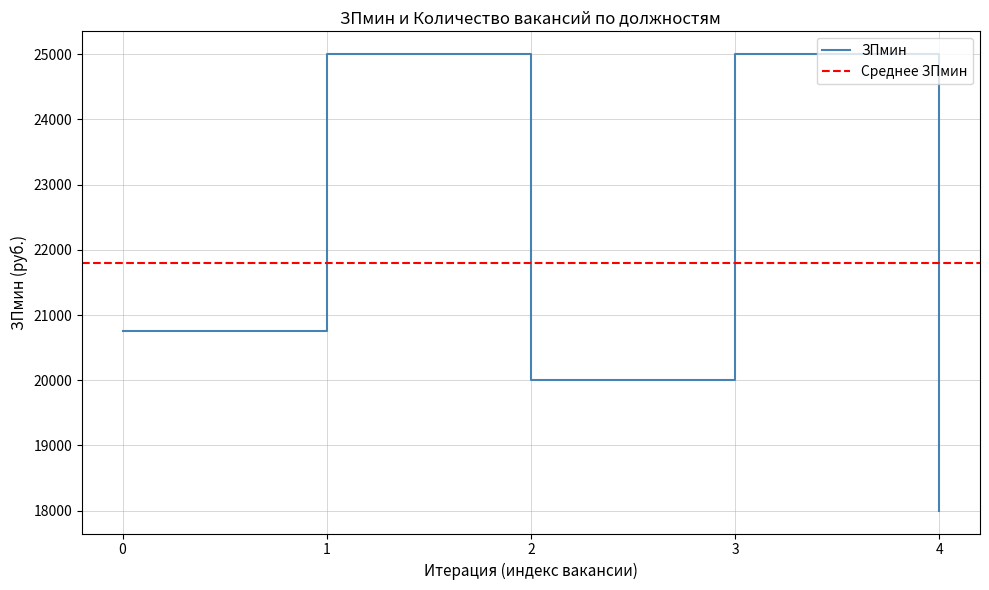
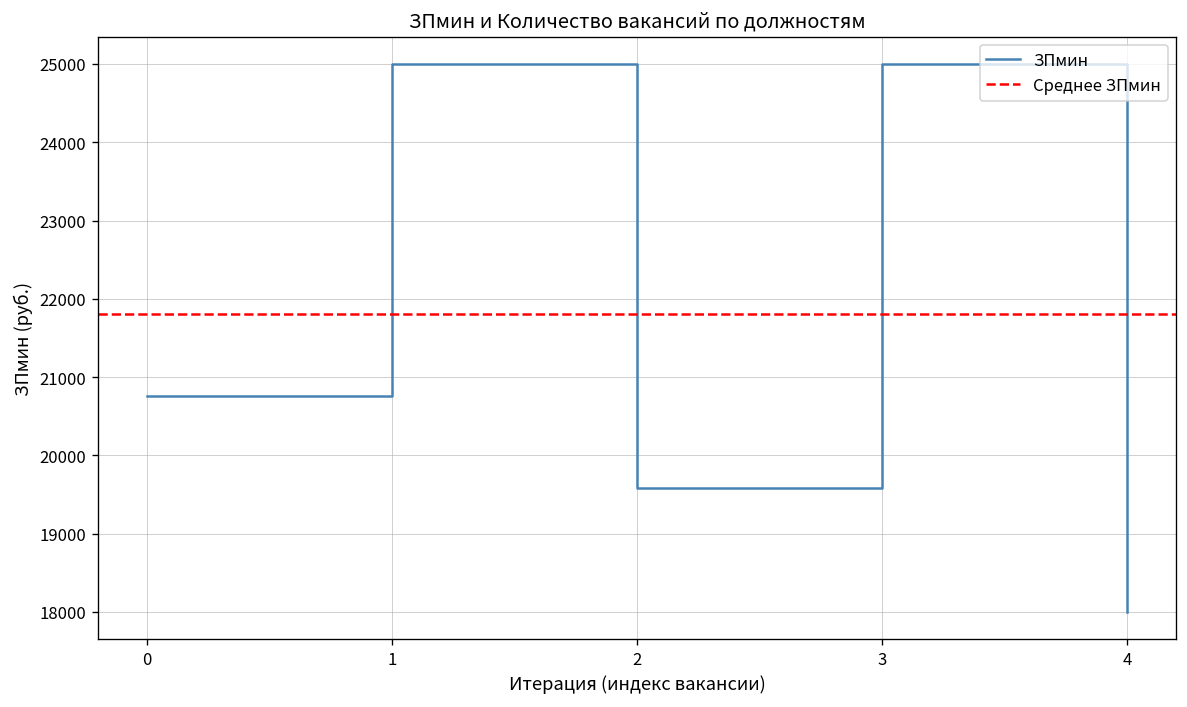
  {
    "0": 20800,
    "1": 25000,
-   "2": 20000,
+   "2": 19600,
    "3": 25000,
    "4": 18000
  }
